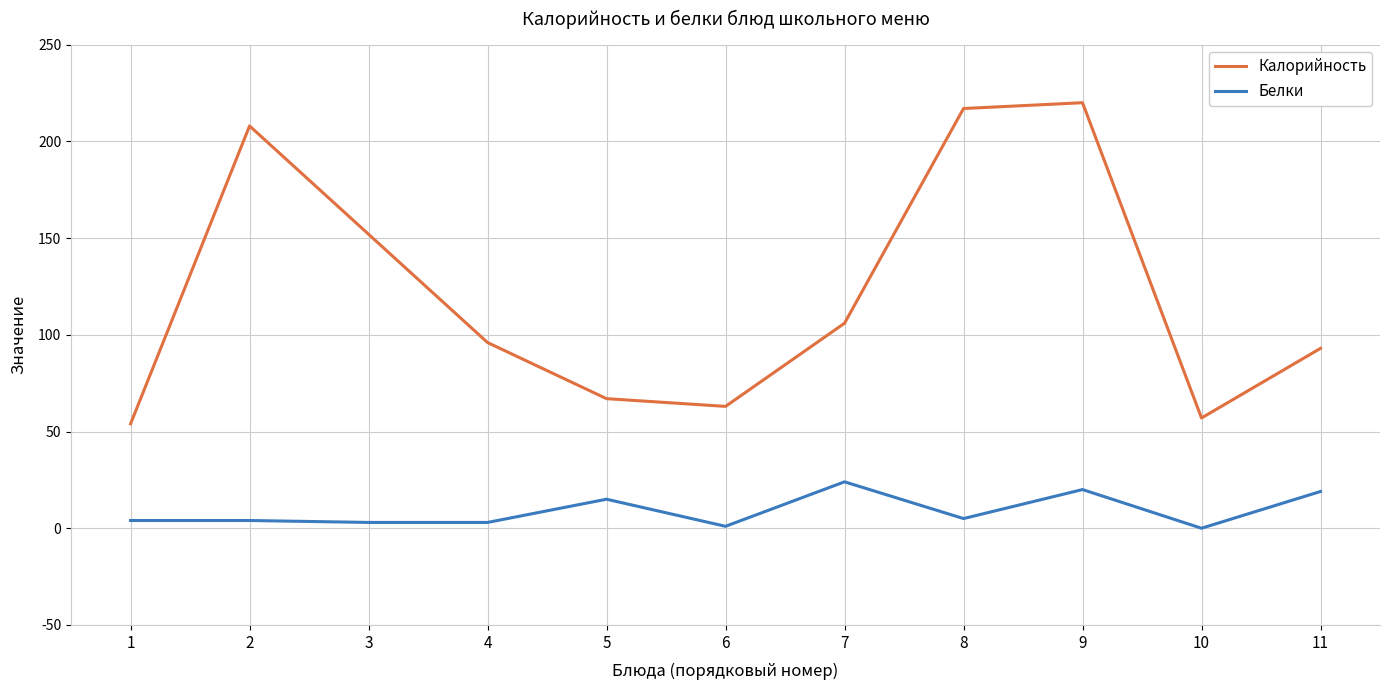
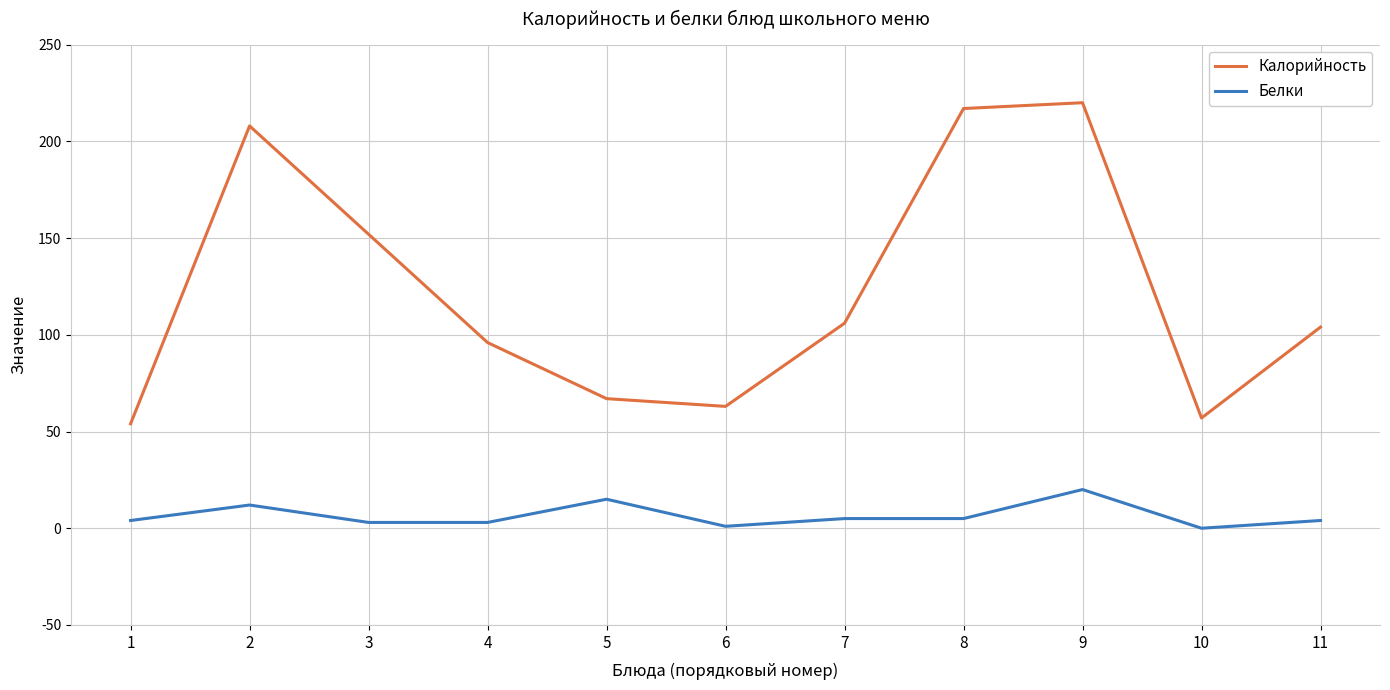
  {
    "Калорийность": {
      "1": 54,
      "2": 208,
      "3": 152,
      "4": 96,
      "5": 67,
      "6": 63,
      "7": 106,
      "8": 217,
      "9": 220,
      "10": 57,
-     "11": 93
+     "11": 104
    },
    "Белки": {
      "1": 4,
-     "2": 4,
+     "2": 12,
      "3": 3,
      "4": 3,
      "5": 15,
      "6": 1,
-     "7": 24,
+     "7": 5,
      "8": 5,
      "9": 20,
      "10": 0,
-     "11": 19
+     "11": 4
    }
  }
